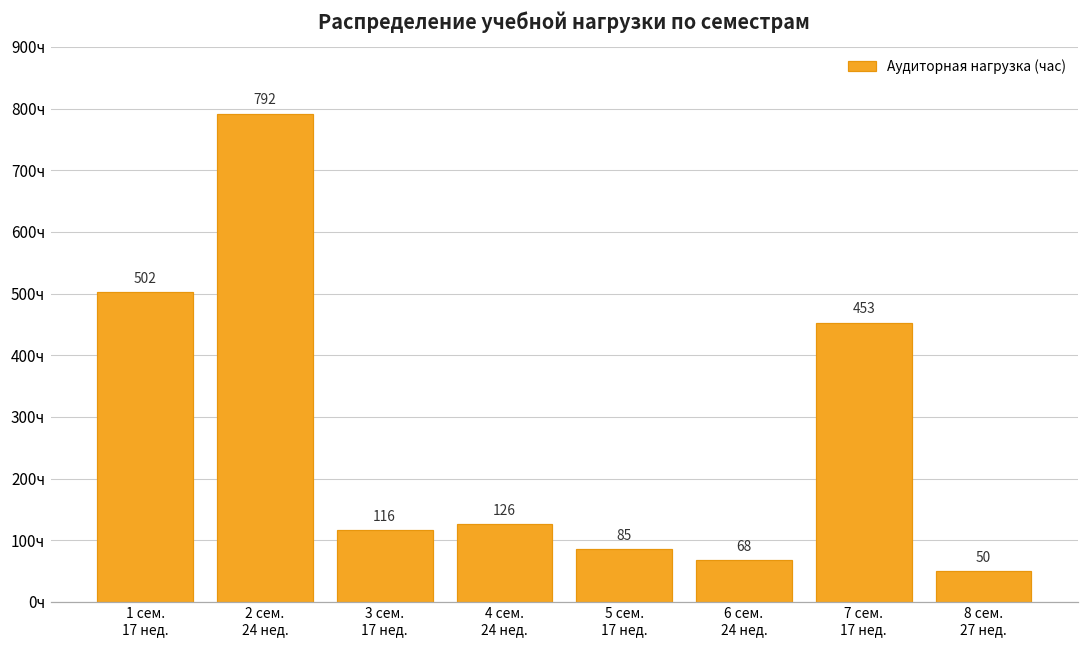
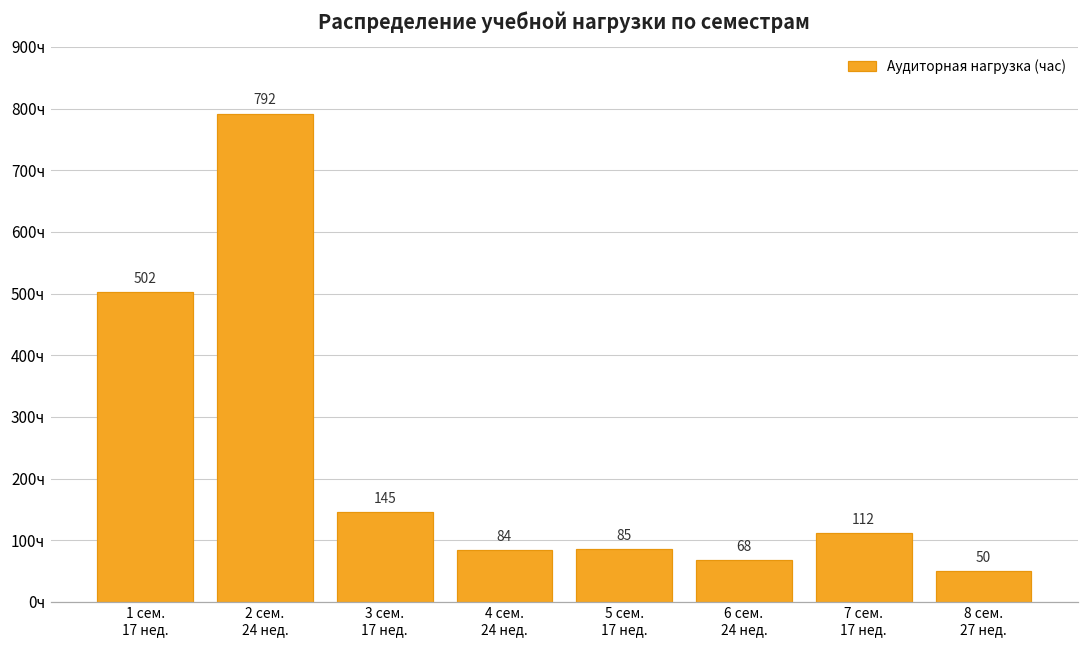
  {
    "1 сем. 17 нед.": 502,
    "2 сем. 24 нед.": 792,
-   "3 сем. 17 нед.": 116,
-   "4 сем. 24 нед.": 126,
+   "3 сем. 17 нед.": 145,
+   "4 сем. 24 нед.": 84,
    "5 сем. 17 нед.": 85,
    "6 сем. 24 нед.": 68,
-   "7 сем. 17 нед.": 453,
+   "7 сем. 17 нед.": 112,
    "8 сем. 27 нед.": 50
  }
